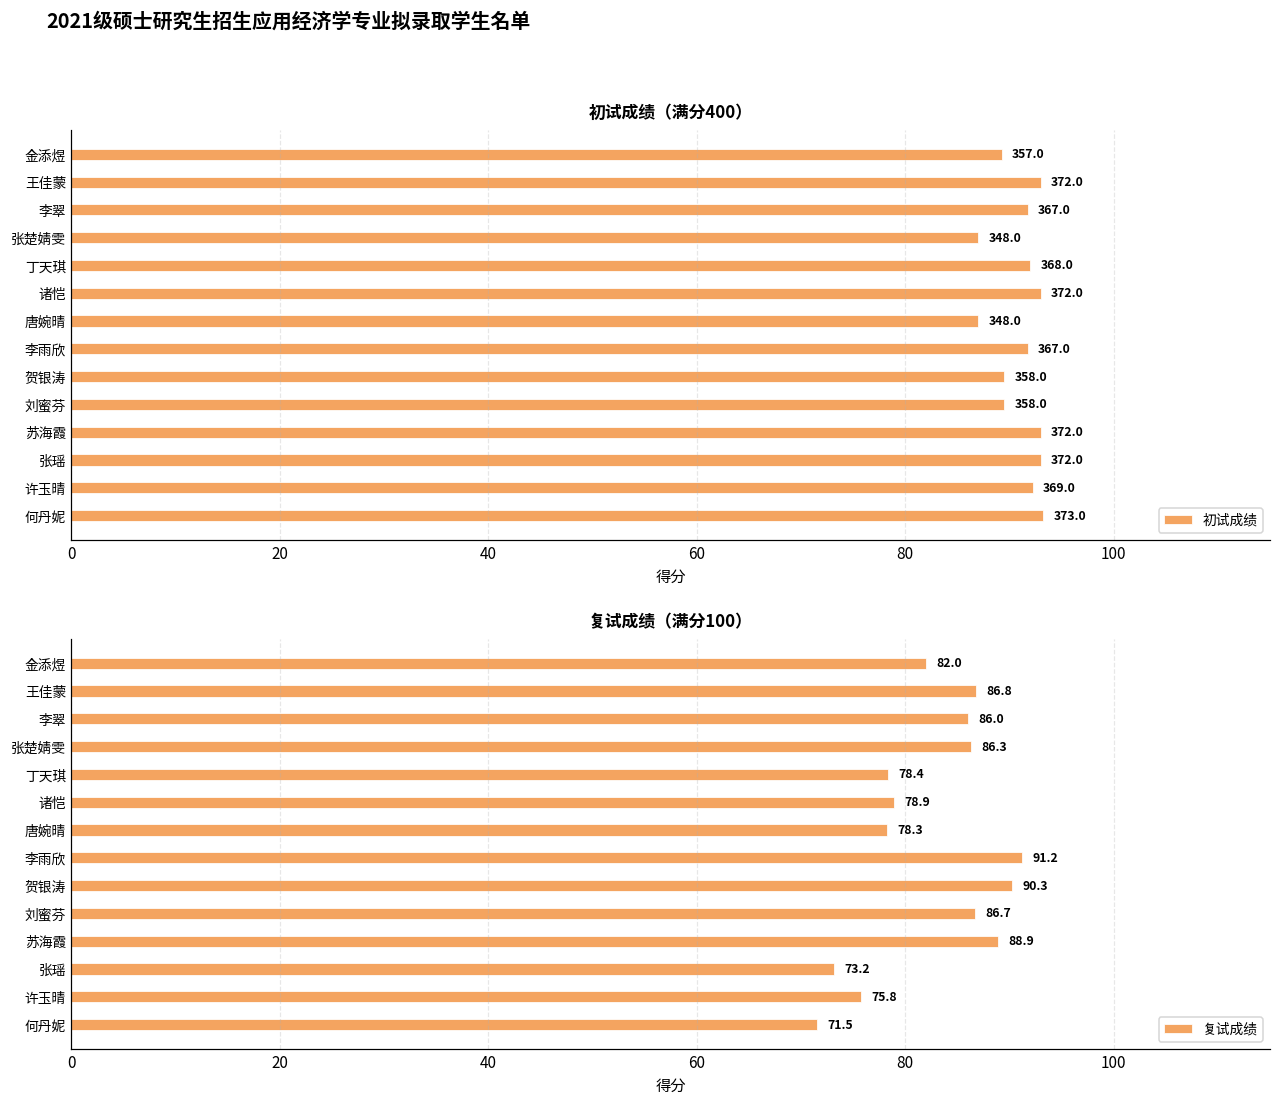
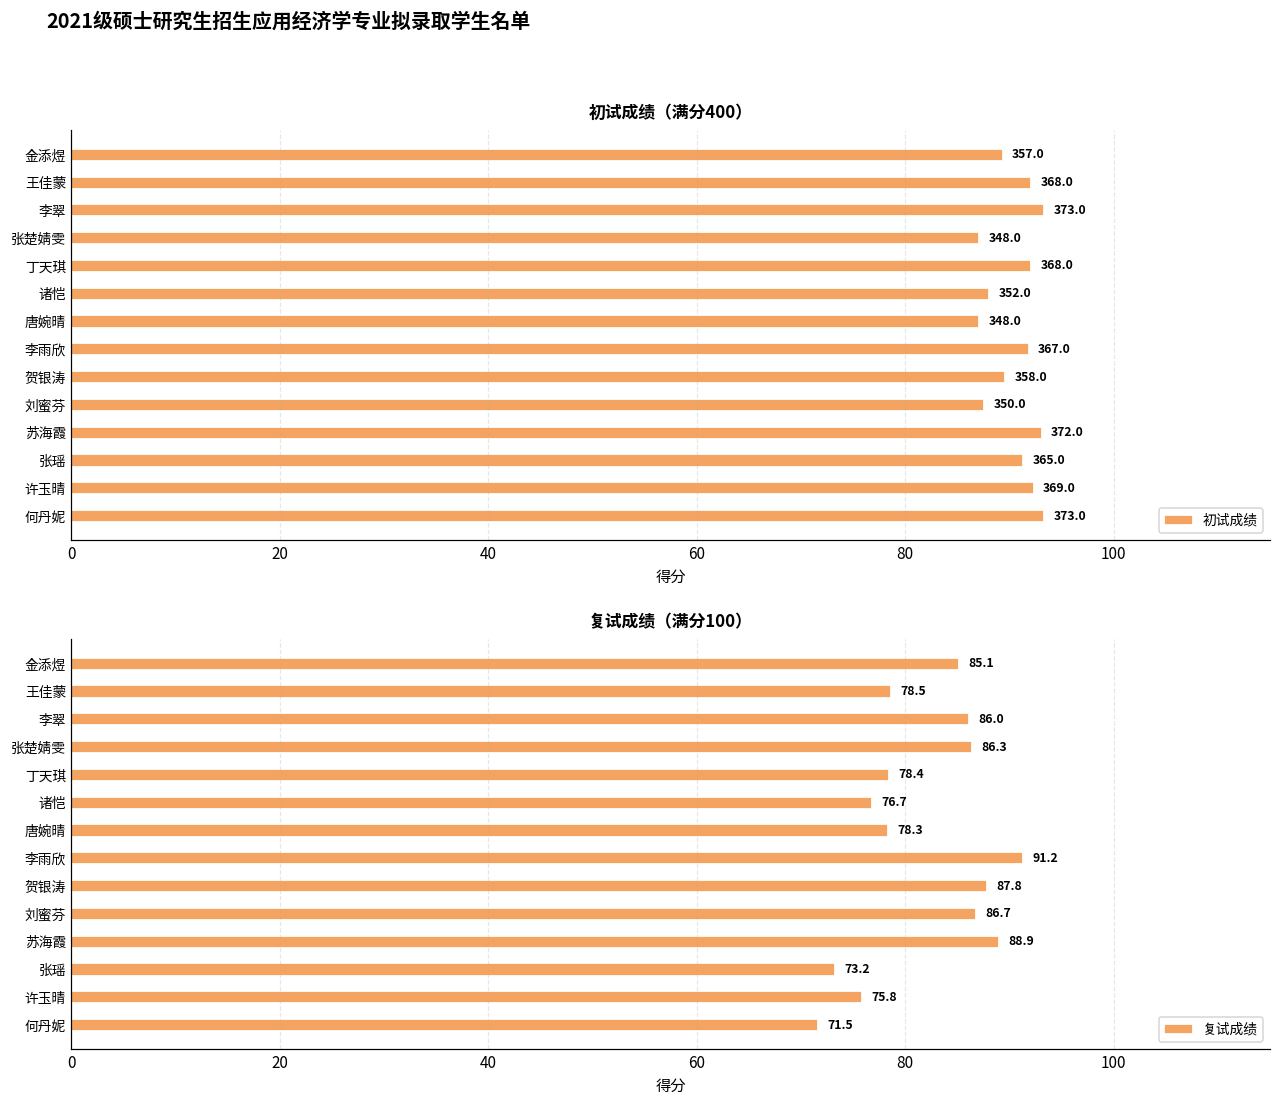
  {
    "初试成绩（满分400）": {
-     "王佳蒙": 372.0,
-     "李翠": 367.0,
-     "诸恺": 372.0,
-     "刘蜜芬": 358.0,
-     "张瑶": 372.0
+     "王佳蒙": 368.0,
+     "李翠": 373.0,
+     "诸恺": 352.0,
+     "刘蜜芬": 350.0,
+     "张瑶": 365.0
    },
    "复试成绩（满分100）": {
-     "金添煜": 82.0,
-     "王佳蒙": 86.8,
+     "金添煜": 85.1,
+     "王佳蒙": 78.5,
      "李翠": 86.0,
      "张楚婧雯": 86.3,
      "丁天琪": 78.4,
-     "诸恺": 78.9,
+     "诸恺": 76.7,
      "唐婉晴": 78.3,
      "李雨欣": 91.2,
-     "贺银涛": 90.3,
+     "贺银涛": 87.8,
      "刘蜜芬": 86.7,
      "苏海霞": 88.9,
      "张瑶": 73.2,
      "许玉晴": 75.8,
      "何丹妮": 71.5
    }
  }
